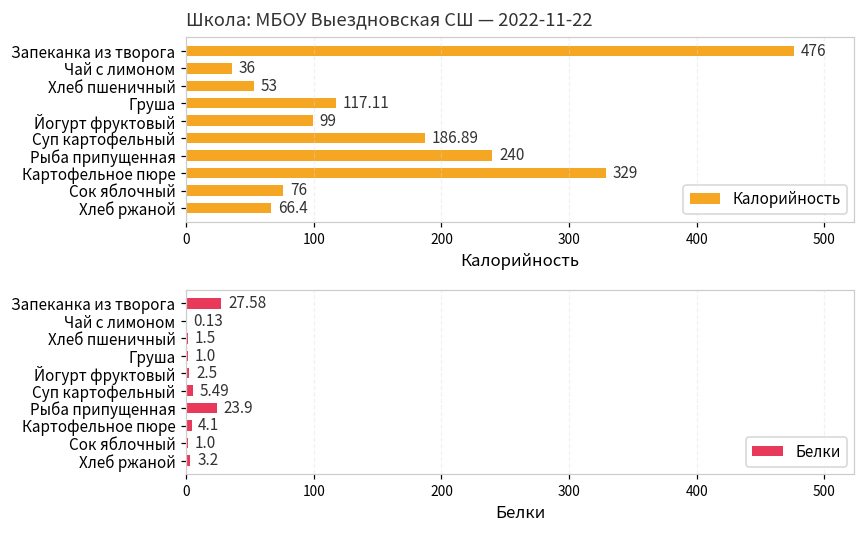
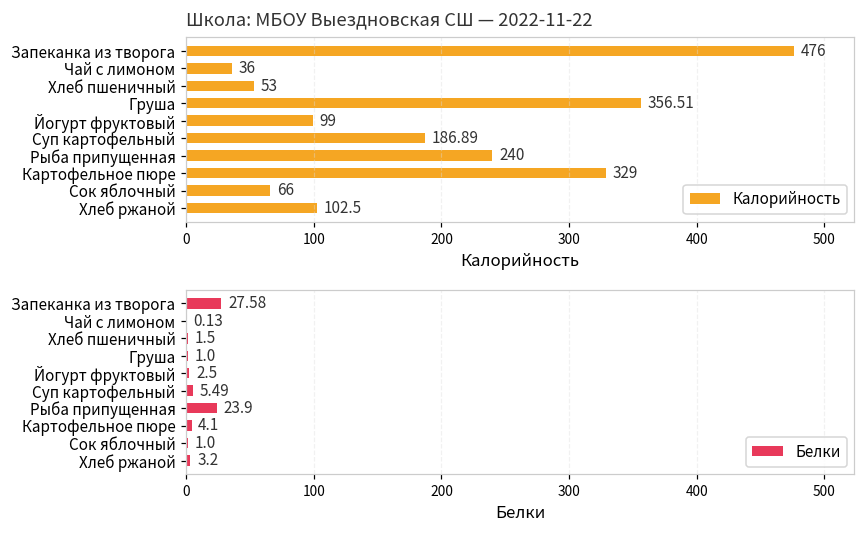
  {
    "Школа: МБОУ Выездновская СШ — 2022-11-22": {
      "Запеканка из творога": 476,
      "Чай с лимоном": 36,
      "Хлеб пшеничный": 53,
-     "Груша": 117.11,
+     "Груша": 356.51,
      "Йогурт фруктовый": 99,
      "Суп картофельный": 186.89,
      "Рыба припущенная": 240,
      "Картофельное пюре": 329,
-     "Сок яблочный": 76,
-     "Хлеб ржаной": 66.4
+     "Сок яблочный": 66,
+     "Хлеб ржаной": 102.5
    }
  }
